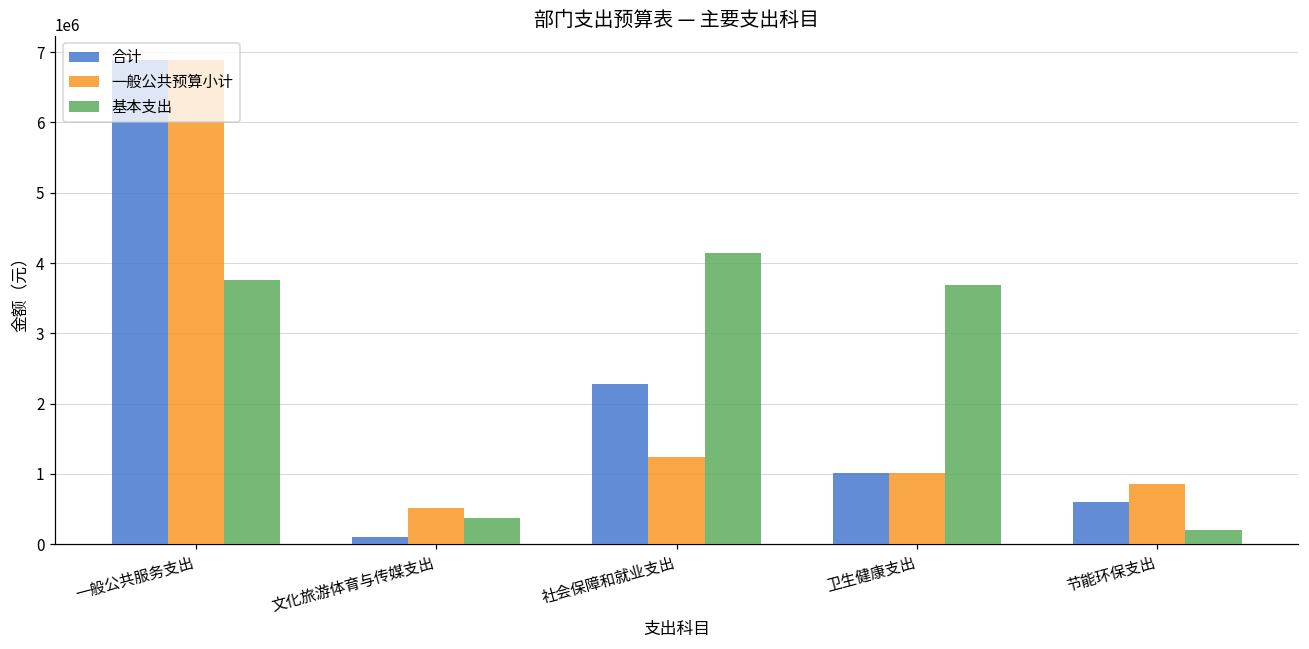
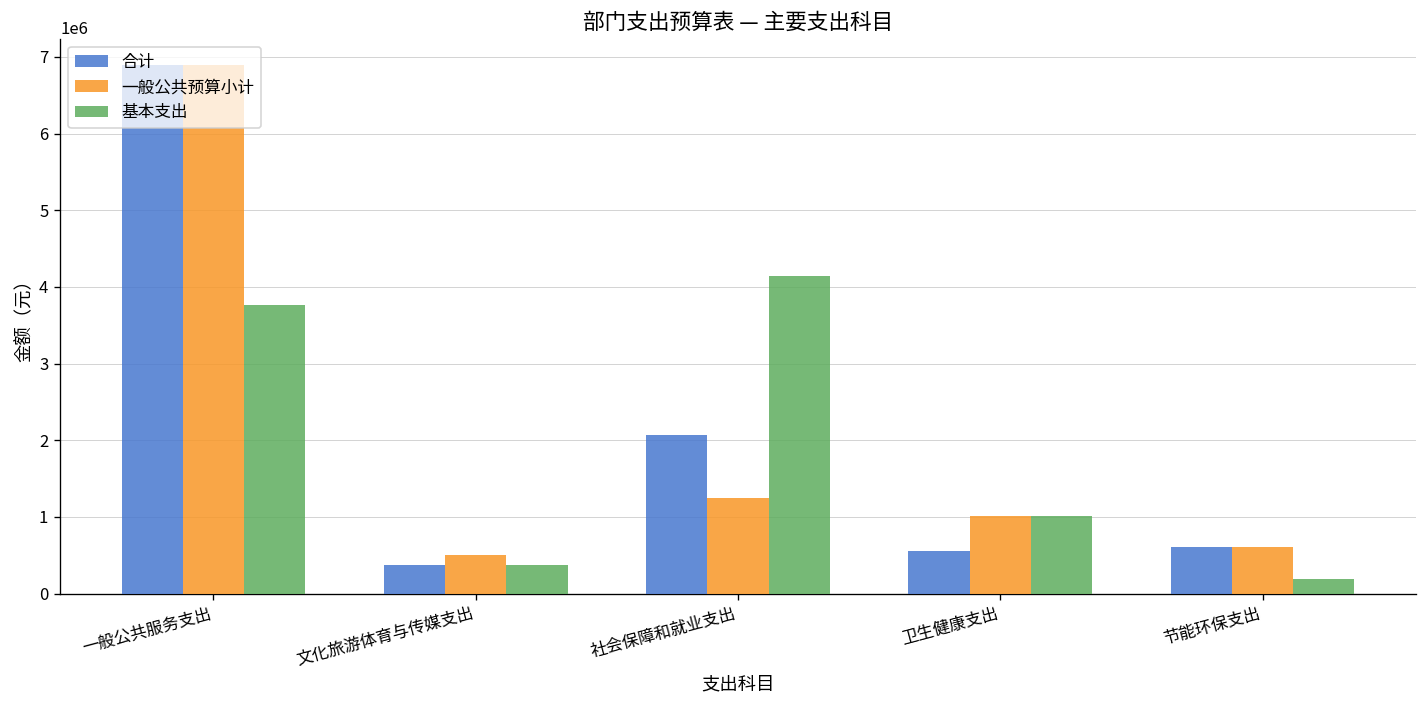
  {
    "合计": {
-     "文化旅游体育与传媒支出": 100000,
-     "社会保障和就业支出": 2300000,
-     "卫生健康支出": 1000000,
+     "文化旅游体育与传媒支出": 400000,
+     "社会保障和就业支出": 2100000,
+     "卫生健康支出": 600000,
      "节能环保支出": 600000
    },
    "一般公共预算小计": {
      "文化旅游体育与传媒支出": 500000,
      "社会保障和就业支出": 1200000,
      "卫生健康支出": 1000000,
-     "节能环保支出": 900000
+     "节能环保支出": 600000
    },
    "基本支出": {
      "一般公共服务支出": 3800000,
      "文化旅游体育与传媒支出": 400000,
      "社会保障和就业支出": 4100000,
-     "卫生健康支出": 3700000,
+     "卫生健康支出": 1000000,
      "节能环保支出": 200000
    }
  }
